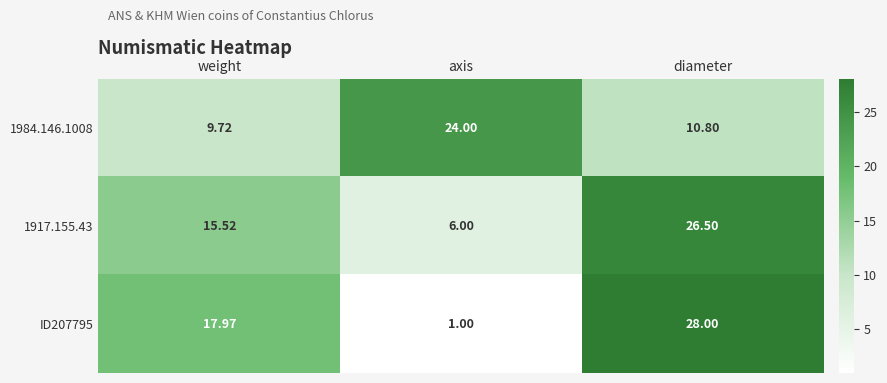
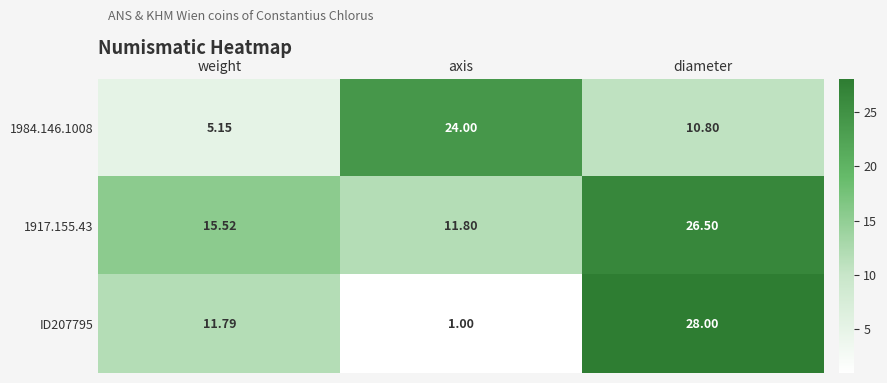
  {
    "1984.146.1008": {
-     "weight": 9.72,
+     "weight": 5.15,
      "axis": 24.00,
      "diameter": 10.80
    },
    "1917.155.43": {
      "weight": 15.52,
-     "axis": 6.00,
+     "axis": 11.80,
      "diameter": 26.50
    },
    "ID207795": {
-     "weight": 17.97,
+     "weight": 11.79,
      "axis": 1.00,
      "diameter": 28.00
    }
  }
